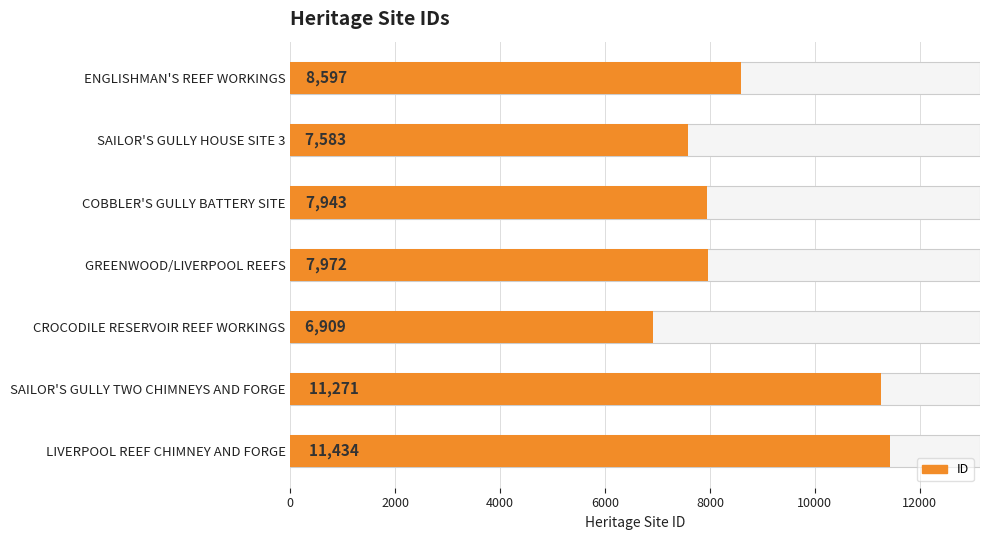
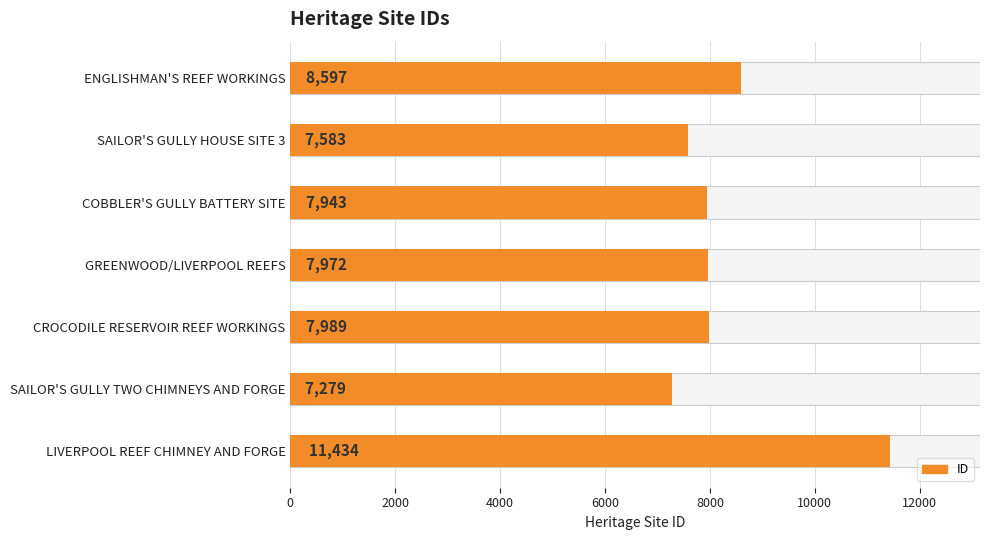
  {
    "ID": {
-     "CROCODILE RESERVOIR REEF WORKINGS": "6,909",
-     "SAILOR'S GULLY TWO CHIMNEYS AND FORGE": "11,271"
+     "CROCODILE RESERVOIR REEF WORKINGS": "7,989",
+     "SAILOR'S GULLY TWO CHIMNEYS AND FORGE": "7,279"
    }
  }
